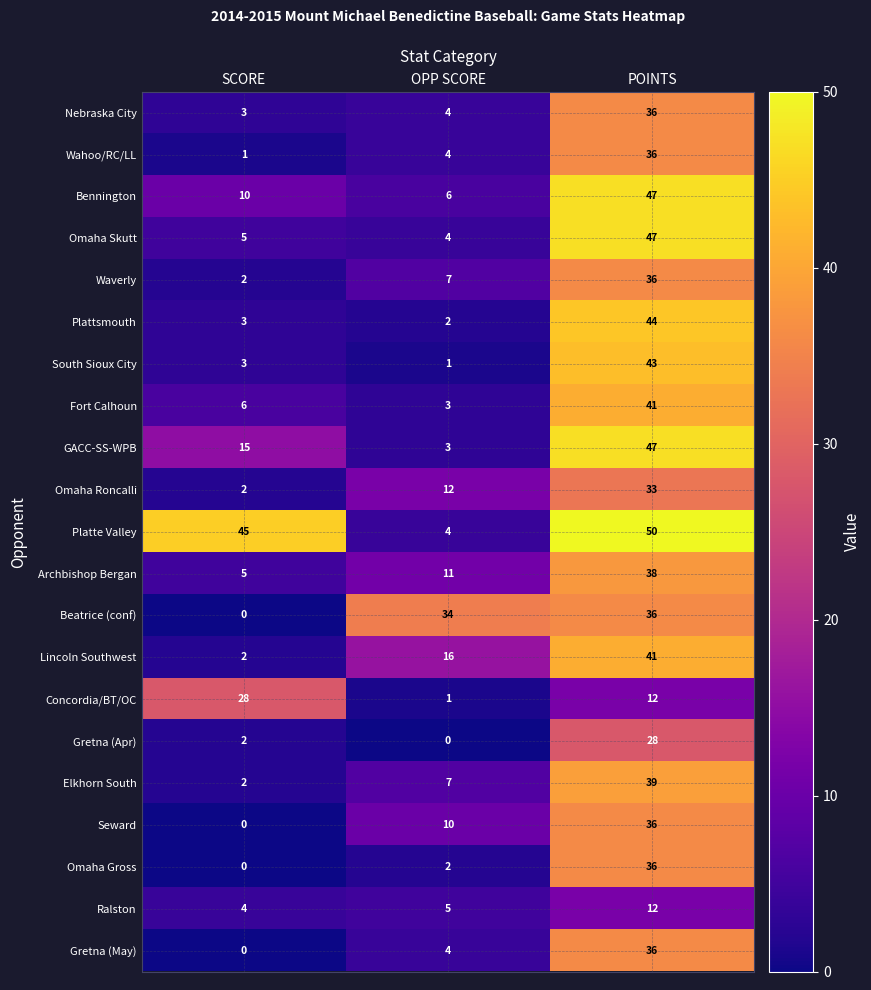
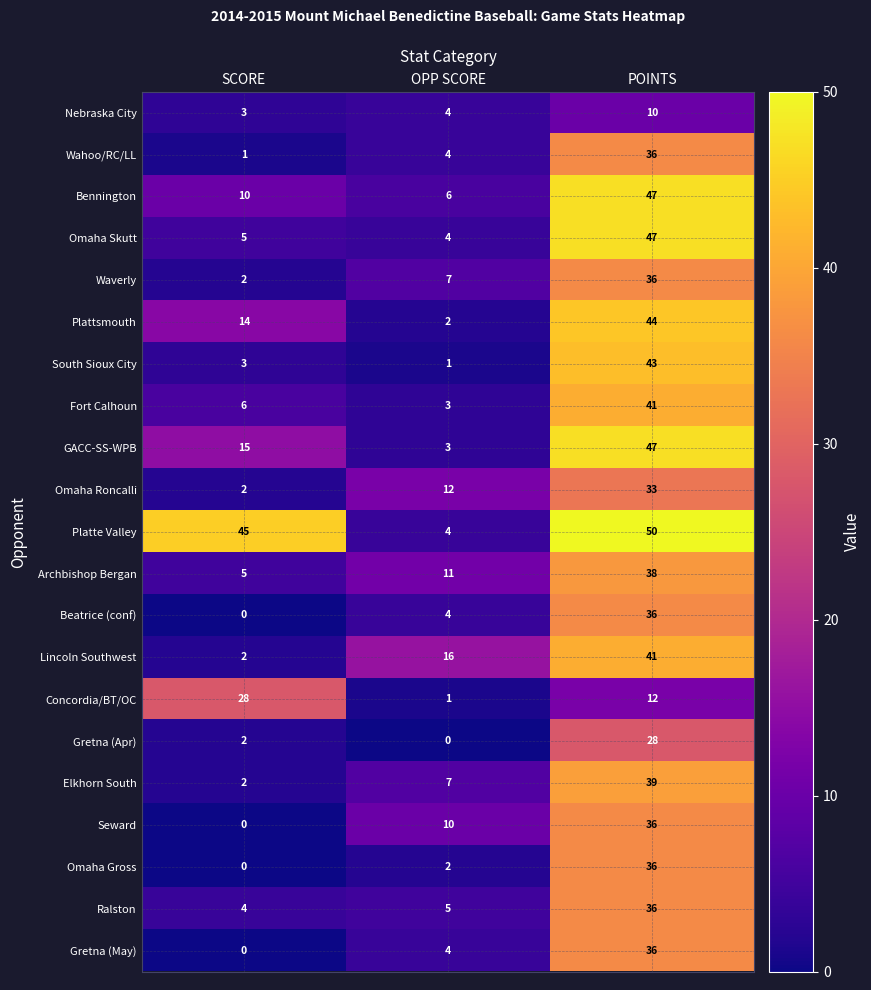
  {
    "Nebraska City": {
      "SCORE": 3,
      "OPP SCORE": 4,
-     "POINTS": 36
+     "POINTS": 10
    },
    "Wahoo/RC/LL": {
      "SCORE": 1,
      "OPP SCORE": 4,
      "POINTS": 36
    },
    "Bennington": {
      "SCORE": 10,
      "OPP SCORE": 6,
      "POINTS": 47
    },
    "Omaha Skutt": {
      "SCORE": 5,
      "OPP SCORE": 4,
      "POINTS": 47
    },
    "Waverly": {
      "SCORE": 2,
      "OPP SCORE": 7,
      "POINTS": 36
    },
    "Plattsmouth": {
-     "SCORE": 3,
+     "SCORE": 14,
      "OPP SCORE": 2,
      "POINTS": 44
    },
    "South Sioux City": {
      "SCORE": 3,
      "OPP SCORE": 1,
      "POINTS": 43
    },
    "Fort Calhoun": {
      "SCORE": 6,
      "OPP SCORE": 3,
      "POINTS": 41
    },
    "GACC-SS-WPB": {
      "SCORE": 15,
      "OPP SCORE": 3,
      "POINTS": 47
    },
    "Omaha Roncalli": {
      "SCORE": 2,
      "OPP SCORE": 12,
      "POINTS": 33
    },
    "Platte Valley": {
      "SCORE": 45,
      "OPP SCORE": 4,
      "POINTS": 50
    },
    "Archbishop Bergan": {
      "SCORE": 5,
      "OPP SCORE": 11,
      "POINTS": 38
    },
    "Beatrice (conf)": {
      "SCORE": 0,
-     "OPP SCORE": 34,
+     "OPP SCORE": 4,
      "POINTS": 36
    },
    "Lincoln Southwest": {
      "SCORE": 2,
      "OPP SCORE": 16,
      "POINTS": 41
    },
    "Concordia/BT/OC": {
      "SCORE": 28,
      "OPP SCORE": 1,
      "POINTS": 12
    },
    "Gretna (Apr)": {
      "SCORE": 2,
      "OPP SCORE": 0,
      "POINTS": 28
    },
    "Elkhorn South": {
      "SCORE": 2,
      "OPP SCORE": 7,
      "POINTS": 39
    },
    "Seward": {
      "SCORE": 0,
      "OPP SCORE": 10,
      "POINTS": 36
    },
    "Omaha Gross": {
      "SCORE": 0,
      "OPP SCORE": 2,
      "POINTS": 36
    },
    "Ralston": {
      "SCORE": 4,
      "OPP SCORE": 5,
-     "POINTS": 12
+     "POINTS": 36
    },
    "Gretna (May)": {
      "SCORE": 0,
      "OPP SCORE": 4,
      "POINTS": 36
    }
  }
